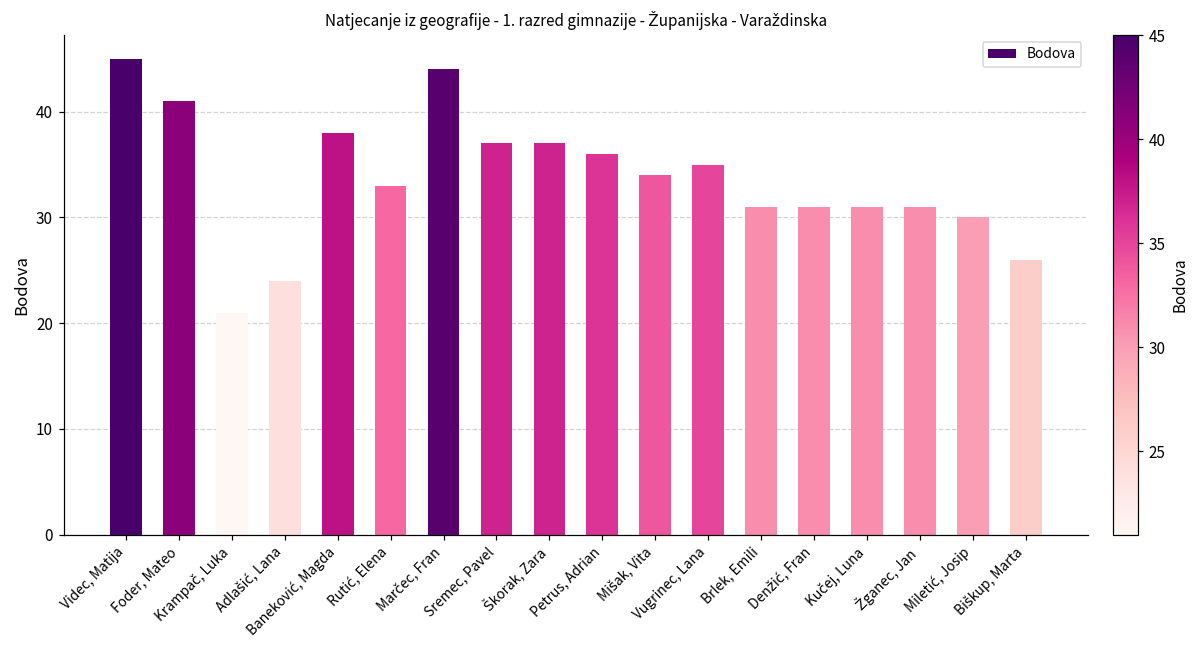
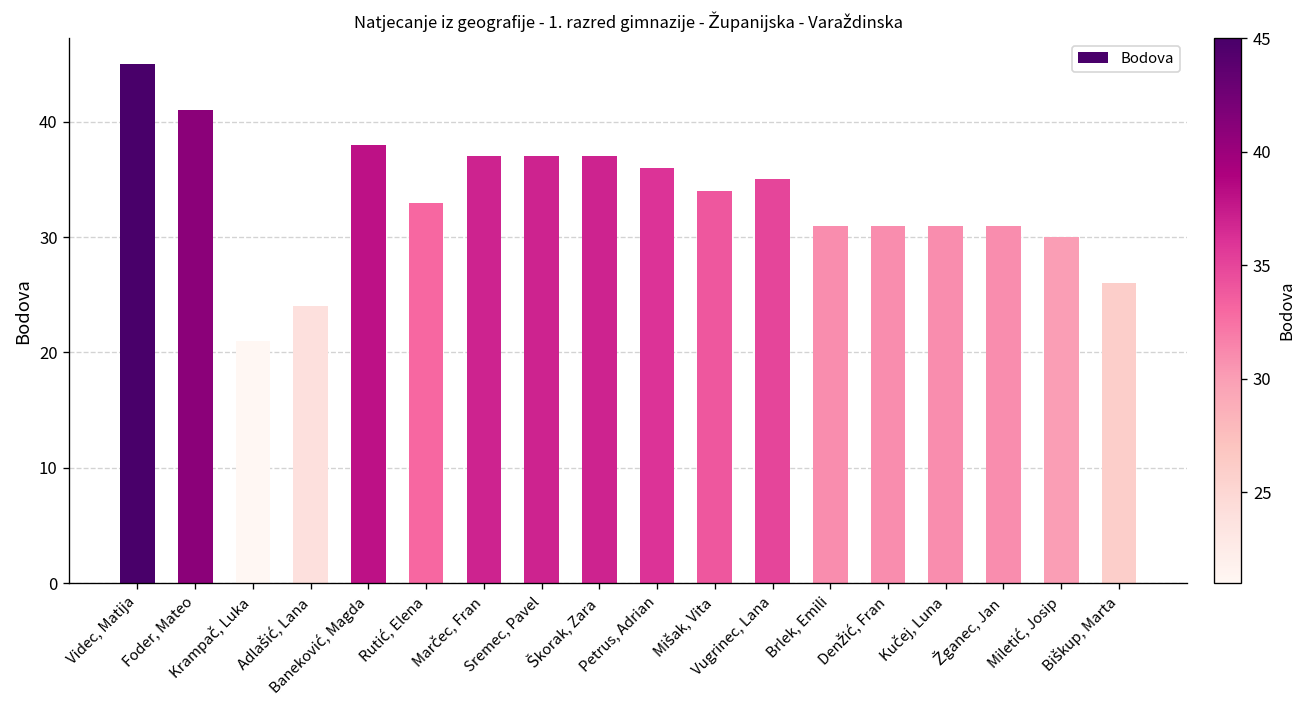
  {
    "Videc, Matija": 45,
    "Foder, Mateo": 41,
    "Krampač, Luka": 21,
    "Adlašić, Lana": 24,
    "Baneković, Magda": 38,
    "Rutić, Elena": 33,
-   "Marčec, Fran": 44,
+   "Marčec, Fran": 37,
    "Sremec, Pavel": 37,
    "Škorak, Zara": 37,
    "Petrus, Adrian": 36,
    "Mišak, Vita": 34,
    "Vugrinec, Lana": 35,
    "Brlek, Emili": 31,
    "Denžić, Fran": 31,
    "Kučej, Luna": 31,
    "Žganec, Jan": 31,
    "Miletić, Josip": 30,
    "Biškup, Marta": 26
  }
